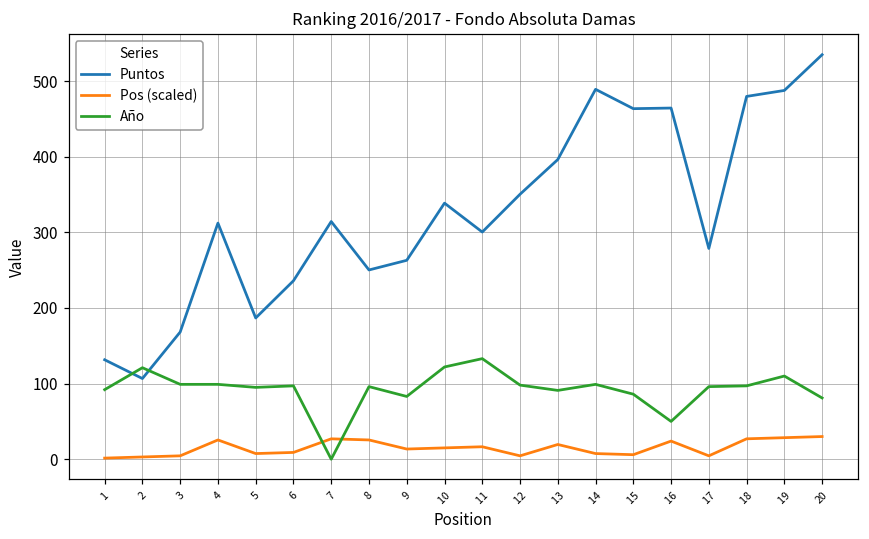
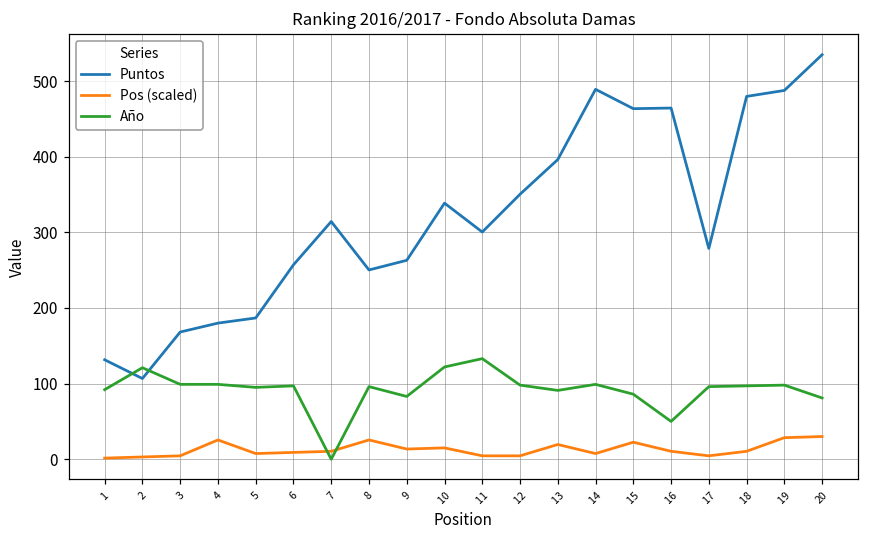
  {
    "Puntos": {
      "1": 130,
      "2": 110,
      "3": 170,
-     "4": 310,
+     "4": 180,
      "5": 190,
-     "6": 240,
+     "6": 260,
      "7": 310,
      "8": 250,
      "9": 260,
      "10": 340,
      "11": 300,
      "12": 350,
      "13": 400,
      "14": 490,
      "15": 460,
      "16": 460,
      "17": 280,
      "18": 480,
      "19": 490,
      "20": 530
    },
    "Pos (scaled)": {
      "1": 0,
      "2": 0,
      "3": 0,
      "4": 30,
      "5": 10,
      "6": 10,
-     "7": 30,
+     "7": 10,
      "8": 30,
      "9": 10,
      "10": 20,
-     "11": 20,
+     "11": 0,
      "12": 0,
      "13": 20,
      "14": 10,
-     "15": 10,
-     "16": 20,
+     "15": 20,
+     "16": 10,
      "17": 0,
-     "18": 30,
+     "18": 10,
      "19": 30,
      "20": 30
    },
    "Año": {
      "1": 90,
      "2": 120,
      "3": 100,
      "4": 100,
      "5": 100,
      "6": 100,
      "7": 0,
      "8": 100,
      "9": 80,
      "10": 120,
      "11": 130,
      "12": 100,
      "13": 90,
      "14": 100,
      "15": 90,
      "16": 50,
      "17": 100,
      "18": 100,
-     "19": 110,
+     "19": 100,
      "20": 80
    }
  }
